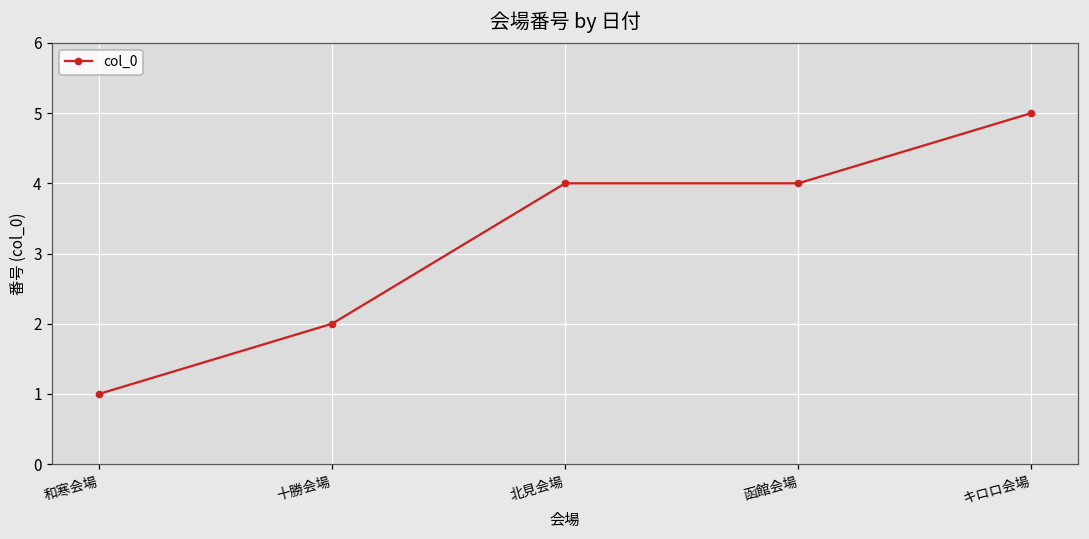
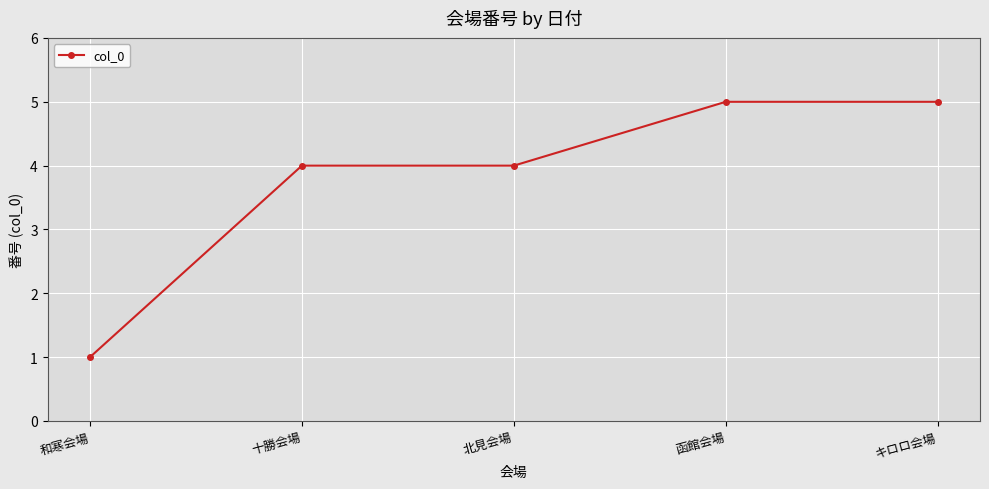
  {
    "和寒会場": 1,
-   "十勝会場": 2,
+   "十勝会場": 4,
    "北見会場": 4,
-   "函館会場": 4,
+   "函館会場": 5,
    "キロロ会場": 5
  }
